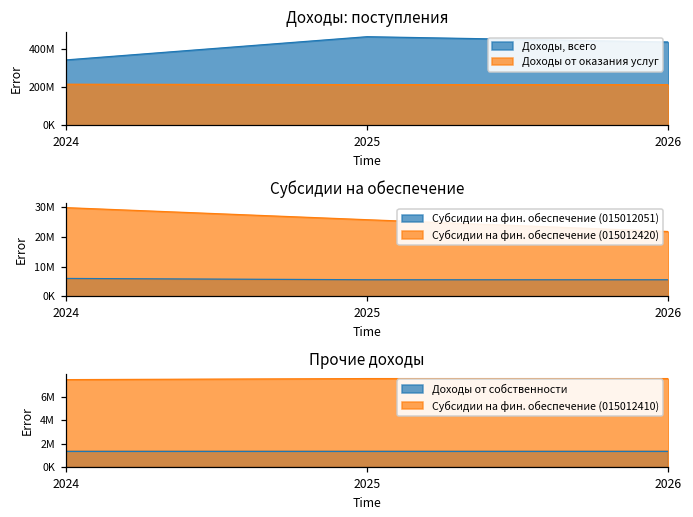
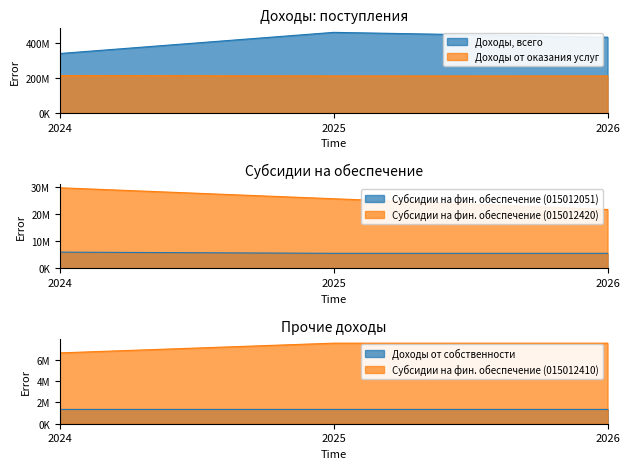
  {
    "Доходы: поступления": {
      "Доходы, всего": {
        "2024": 340000000,
        "2025": 460000000,
        "2026": 430000000
      },
      "Доходы от оказания услуг": {
        "2024": 210000000,
        "2025": 210000000,
        "2026": 210000000
      }
    },
    "Субсидии на обеспечение": {
      "Субсидии на фин. обеспечение (015012051)": {
        "2024": 6000000,
        "2025": 6000000,
        "2026": 6000000
      },
      "Субсидии на фин. обеспечение (015012420)": {
        "2024": 30000000,
        "2025": 26000000,
        "2026": 22000000
      }
    },
    "Прочие доходы": {
      "Доходы от собственности": {
        "2024": 1400000,
        "2025": 1400000,
        "2026": 1400000
      },
      "Субсидии на фин. обеспечение (015012410)": {
-       "2024": 7500000,
+       "2024": 6700000,
        "2025": 7600000,
        "2026": 7600000
      }
    }
  }
